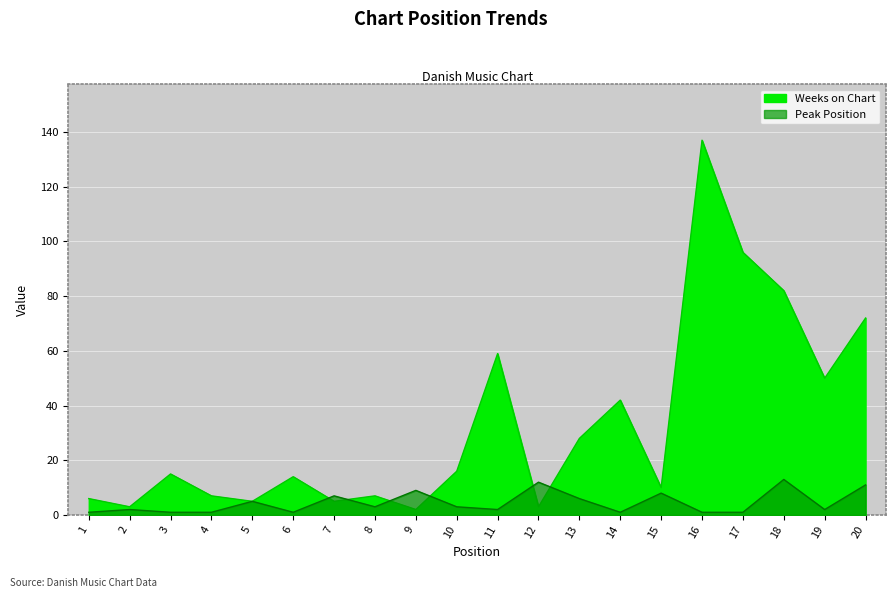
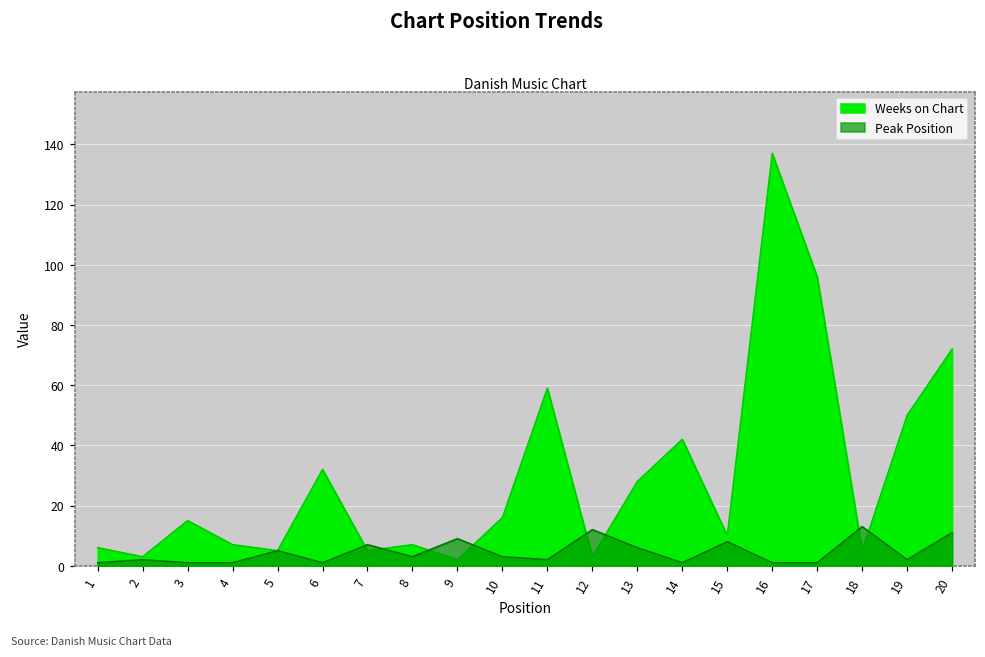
  {
    "Weeks on Chart": {
      "1": 6,
      "2": 3,
      "3": 15,
      "4": 7,
-     "6": 14,
+     "6": 32,
      "7": 5,
      "8": 7,
      "9": 2,
      "10": 16,
      "11": 59,
      "12": 3,
      "13": 28,
      "14": 42,
      "15": 10,
      "16": 137,
      "17": 96,
-     "18": 82,
+     "18": 5,
      "19": 50,
      "20": 72
    },
    "Peak Position": {
      "1": 1,
      "2": 2,
      "3": 1,
      "4": 1,
      "6": 1,
      "7": 7,
      "8": 3,
      "9": 9,
      "10": 3,
      "11": 2,
      "12": 12,
      "13": 6,
      "14": 1,
      "15": 8,
      "16": 1,
      "17": 1,
      "18": 13,
      "19": 2,
      "20": 11
    }
  }
